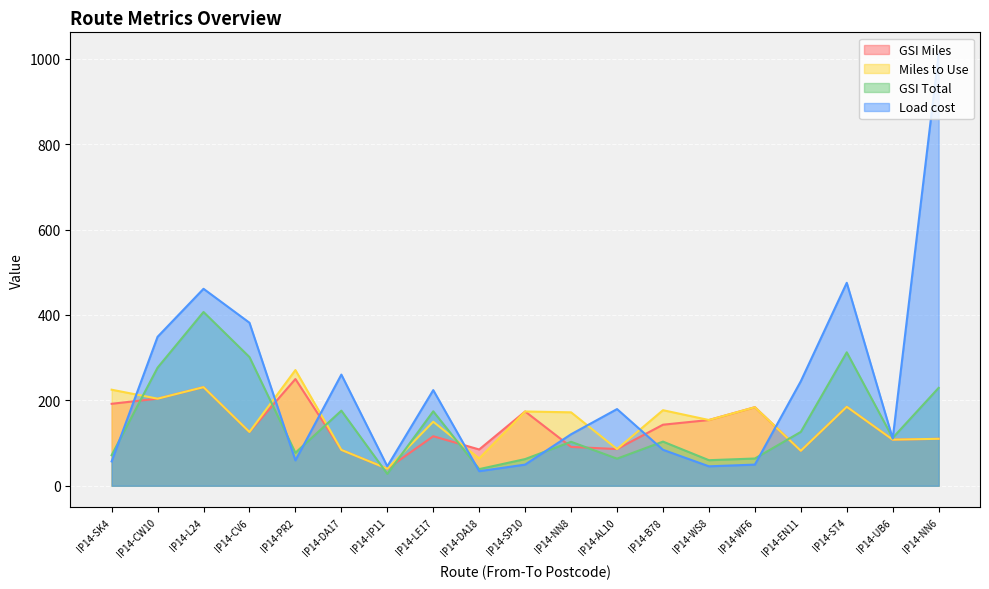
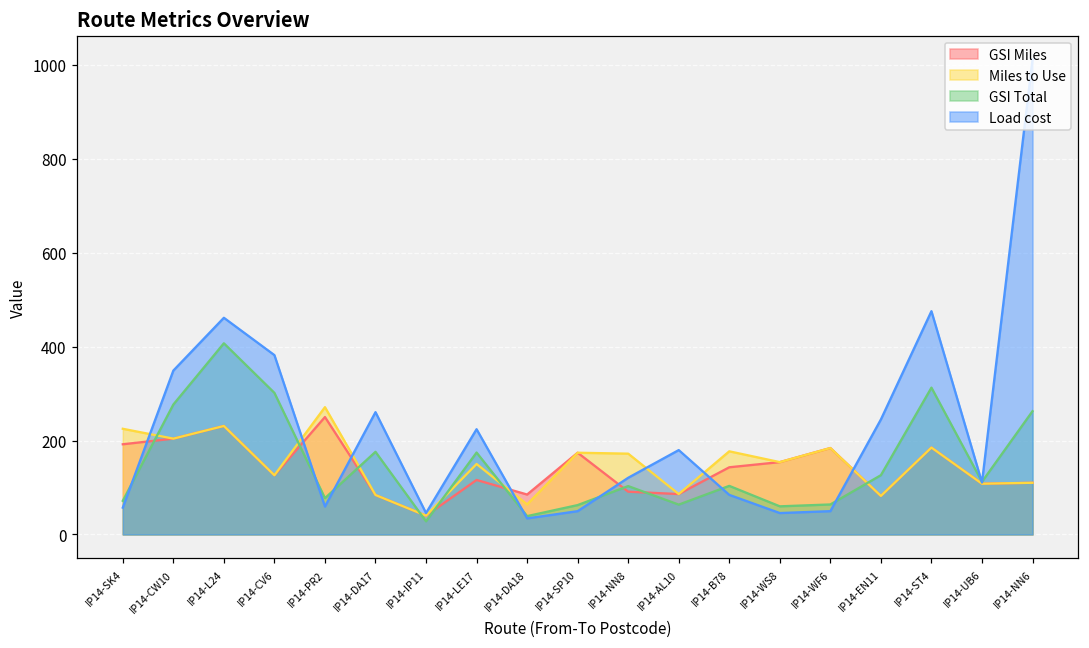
  {
    "GSI Miles": {
      "IP14-SK4": 190,
      "IP14-PR2": 250,
      "IP14-LE17": 120,
      "IP14-DA18": 90,
      "IP14-NN8": 90,
      "IP14-B78": 140
    },
    "Miles to Use": {
      "IP14-SK4": 230,
      "IP14-PR2": 270,
      "IP14-LE17": 150,
      "IP14-DA18": 60,
      "IP14-NN8": 170,
      "IP14-B78": 180
    },
    "GSI Total": {
      "IP14-SK4": 70,
      "IP14-CW10": 280,
      "IP14-L24": 410,
      "IP14-CV6": 300,
      "IP14-PR2": 80,
      "IP14-DA17": 180,
      "IP14-IP11": 30,
      "IP14-LE17": 170,
      "IP14-SP10": 60,
      "IP14-NN8": 100,
      "IP14-AL10": 60,
      "IP14-B78": 100,
      "IP14-WS8": 60,
      "IP14-WF6": 60,
      "IP14-EN11": 130,
      "IP14-ST4": 310,
-     "IP14-NN6": 230
+     "IP14-NN6": 260
    },
    "Load cost": {
      "IP14-SK4": 60,
      "IP14-CW10": 350,
      "IP14-L24": 460,
      "IP14-CV6": 380,
      "IP14-PR2": 60,
      "IP14-DA17": 260,
      "IP14-LE17": 220,
      "IP14-SP10": 50,
      "IP14-NN8": 120,
      "IP14-AL10": 180,
      "IP14-B78": 80,
      "IP14-WS8": 50,
      "IP14-WF6": 50,
      "IP14-EN11": 240,
      "IP14-ST4": 480
    }
  }
